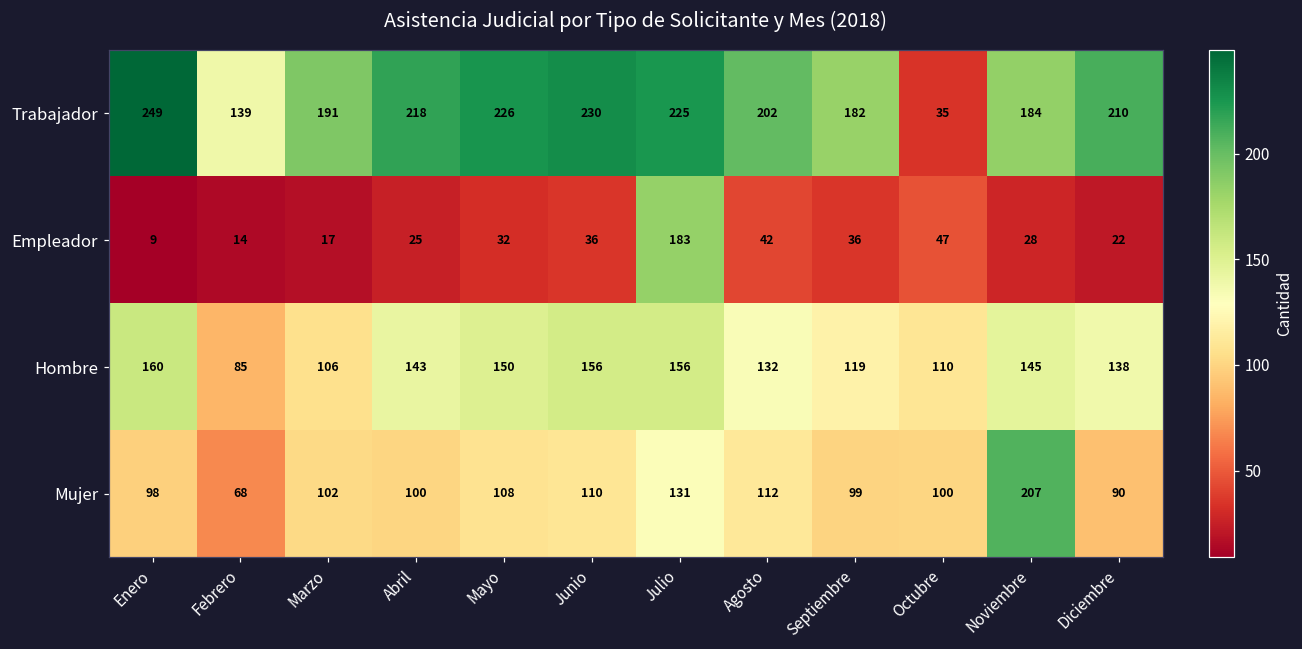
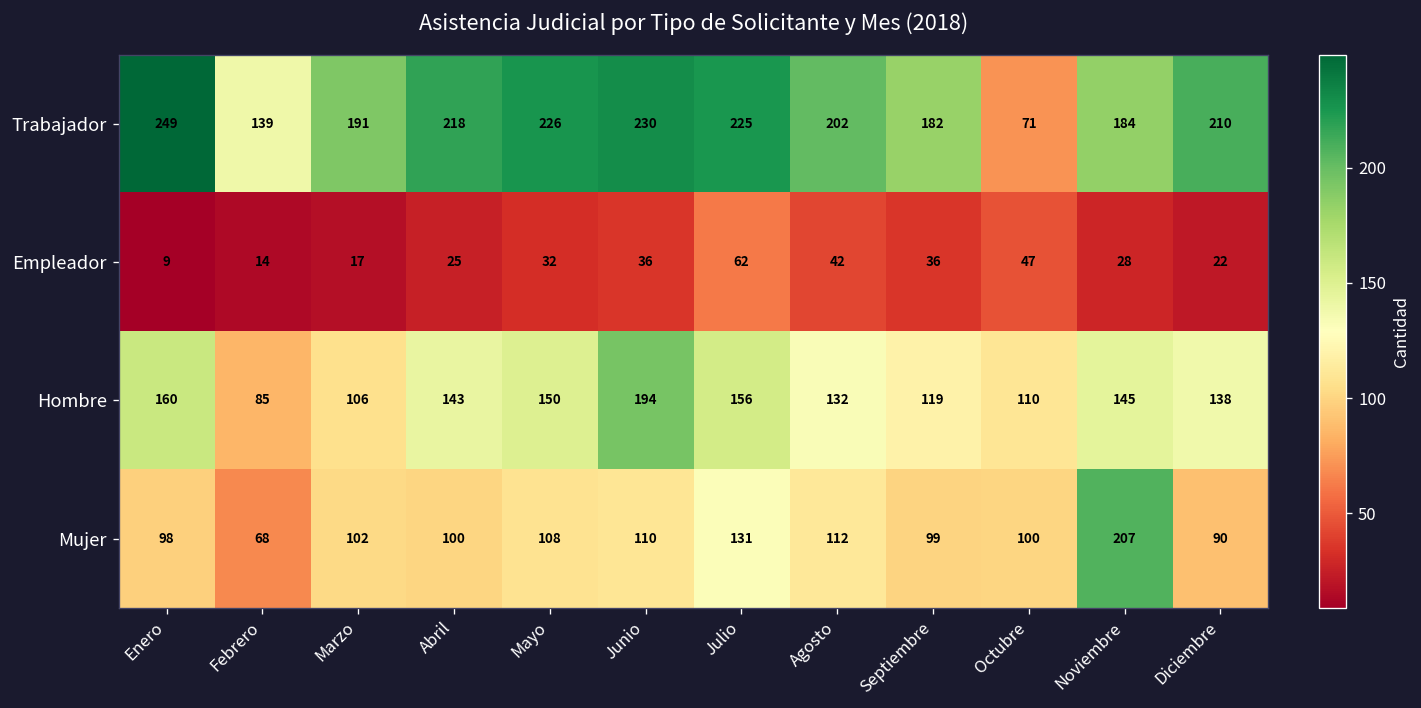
  {
    "Trabajador": {
      "Enero": 249,
      "Febrero": 139,
      "Marzo": 191,
      "Abril": 218,
      "Mayo": 226,
      "Junio": 230,
      "Julio": 225,
      "Agosto": 202,
      "Septiembre": 182,
-     "Octubre": 35,
+     "Octubre": 71,
      "Noviembre": 184,
      "Diciembre": 210
    },
    "Empleador": {
      "Enero": 9,
      "Febrero": 14,
      "Marzo": 17,
      "Abril": 25,
      "Mayo": 32,
      "Junio": 36,
-     "Julio": 183,
+     "Julio": 62,
      "Agosto": 42,
      "Septiembre": 36,
      "Octubre": 47,
      "Noviembre": 28,
      "Diciembre": 22
    },
    "Hombre": {
      "Enero": 160,
      "Febrero": 85,
      "Marzo": 106,
      "Abril": 143,
      "Mayo": 150,
-     "Junio": 156,
+     "Junio": 194,
      "Julio": 156,
      "Agosto": 132,
      "Septiembre": 119,
      "Octubre": 110,
      "Noviembre": 145,
      "Diciembre": 138
    },
    "Mujer": {
      "Enero": 98,
      "Febrero": 68,
      "Marzo": 102,
      "Abril": 100,
      "Mayo": 108,
      "Junio": 110,
      "Julio": 131,
      "Agosto": 112,
      "Septiembre": 99,
      "Octubre": 100,
      "Noviembre": 207,
      "Diciembre": 90
    }
  }
